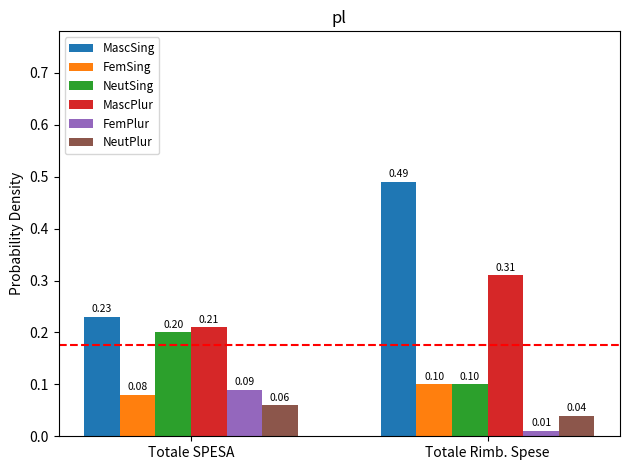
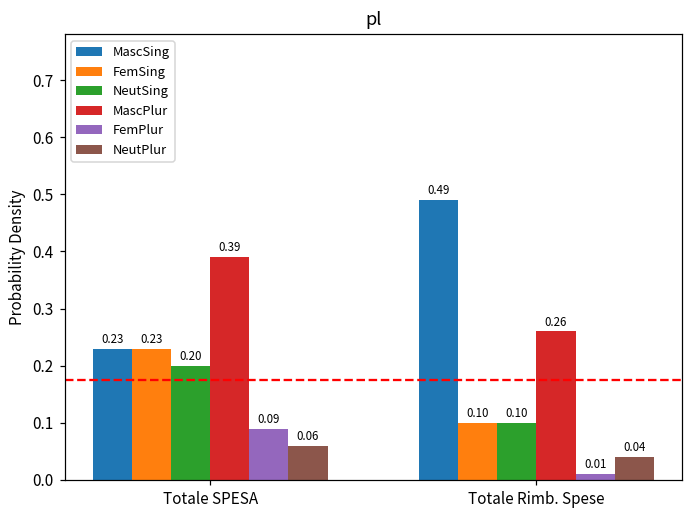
  {
    "MascSing": {
      "Totale SPESA": 0.23,
      "Totale Rimb. Spese": 0.49
    },
    "FemSing": {
-     "Totale SPESA": 0.08,
+     "Totale SPESA": 0.23,
      "Totale Rimb. Spese": 0.10
    },
    "NeutSing": {
      "Totale SPESA": 0.20,
      "Totale Rimb. Spese": 0.10
    },
    "MascPlur": {
-     "Totale SPESA": 0.21,
-     "Totale Rimb. Spese": 0.31
+     "Totale SPESA": 0.39,
+     "Totale Rimb. Spese": 0.26
    },
    "FemPlur": {
      "Totale SPESA": 0.09,
      "Totale Rimb. Spese": 0.01
    },
    "NeutPlur": {
      "Totale SPESA": 0.06,
      "Totale Rimb. Spese": 0.04
    }
  }
